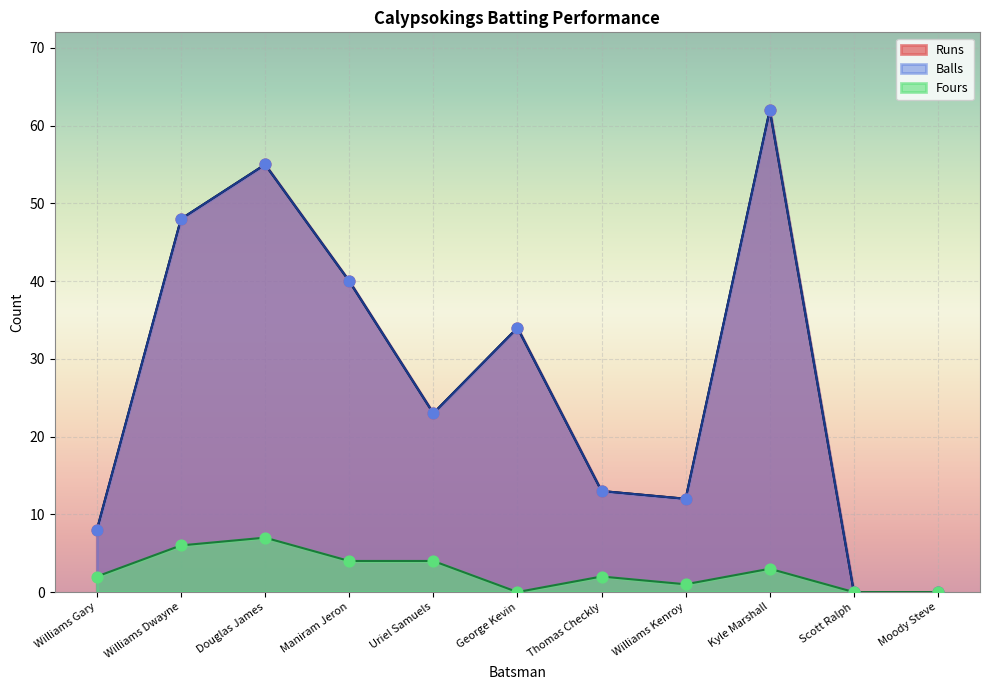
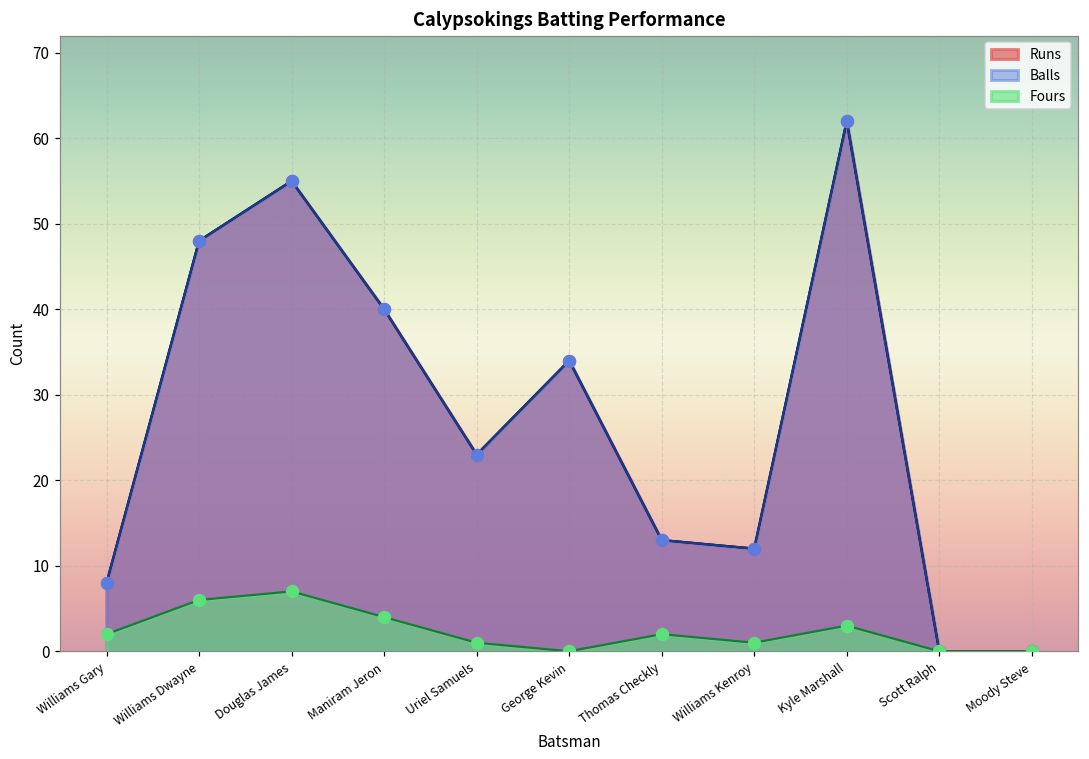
  {
    "Balls": {
      "Williams Gary": 8,
      "Williams Dwayne": 48,
      "Douglas James": 55,
      "Maniram Jeron": 40,
      "Uriel Samuels": 23,
      "George Kevin": 34,
      "Thomas Checkly": 13,
      "Williams Kenroy": 12,
      "Kyle Marshall": 62
    },
    "Fours": {
      "Williams Gary": 2,
      "Williams Dwayne": 6,
      "Douglas James": 7,
      "Maniram Jeron": 4,
-     "Uriel Samuels": 4,
+     "Uriel Samuels": 1,
      "George Kevin": 0,
      "Thomas Checkly": 2,
      "Williams Kenroy": 1,
      "Kyle Marshall": 3
    }
  }
